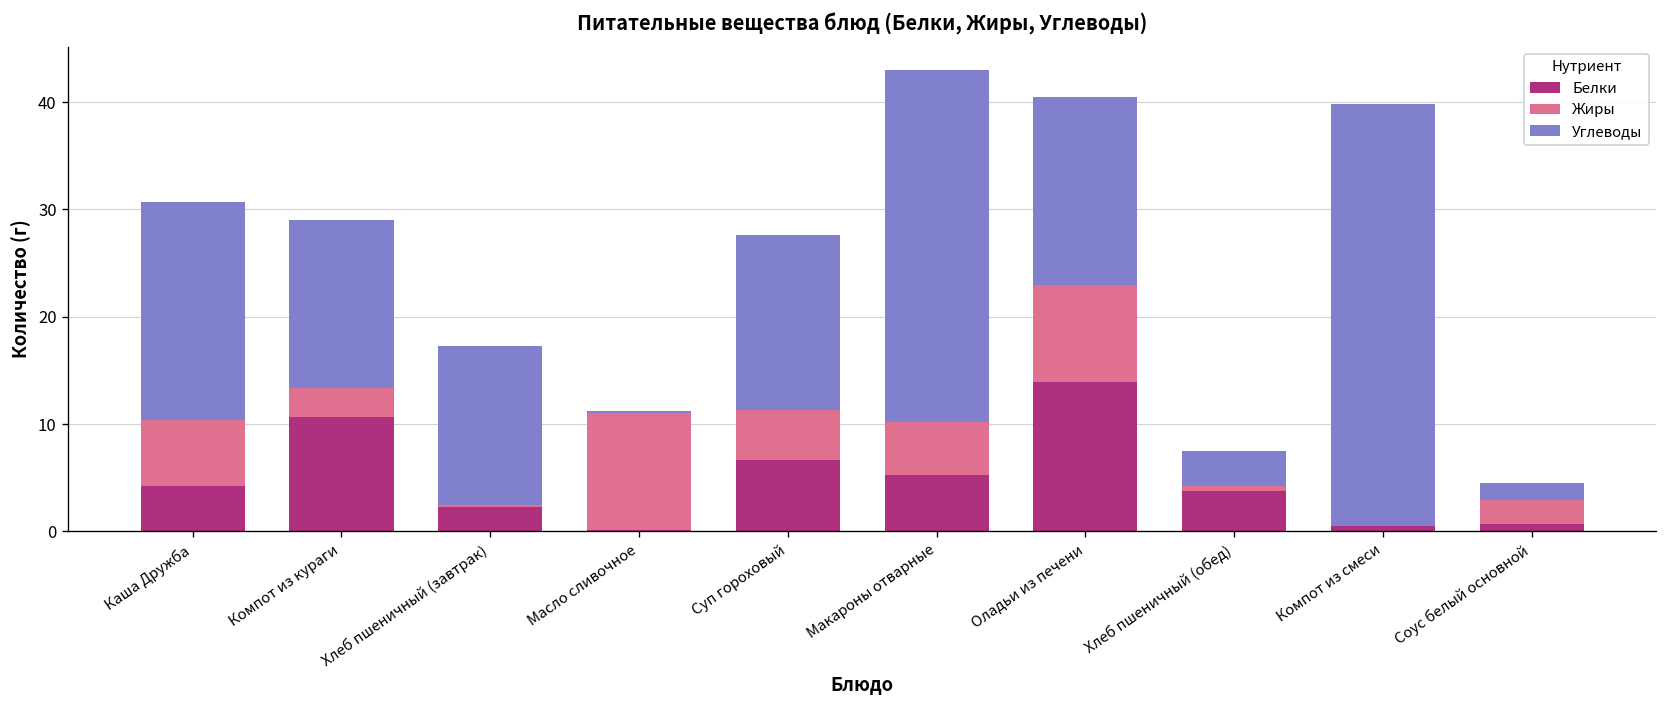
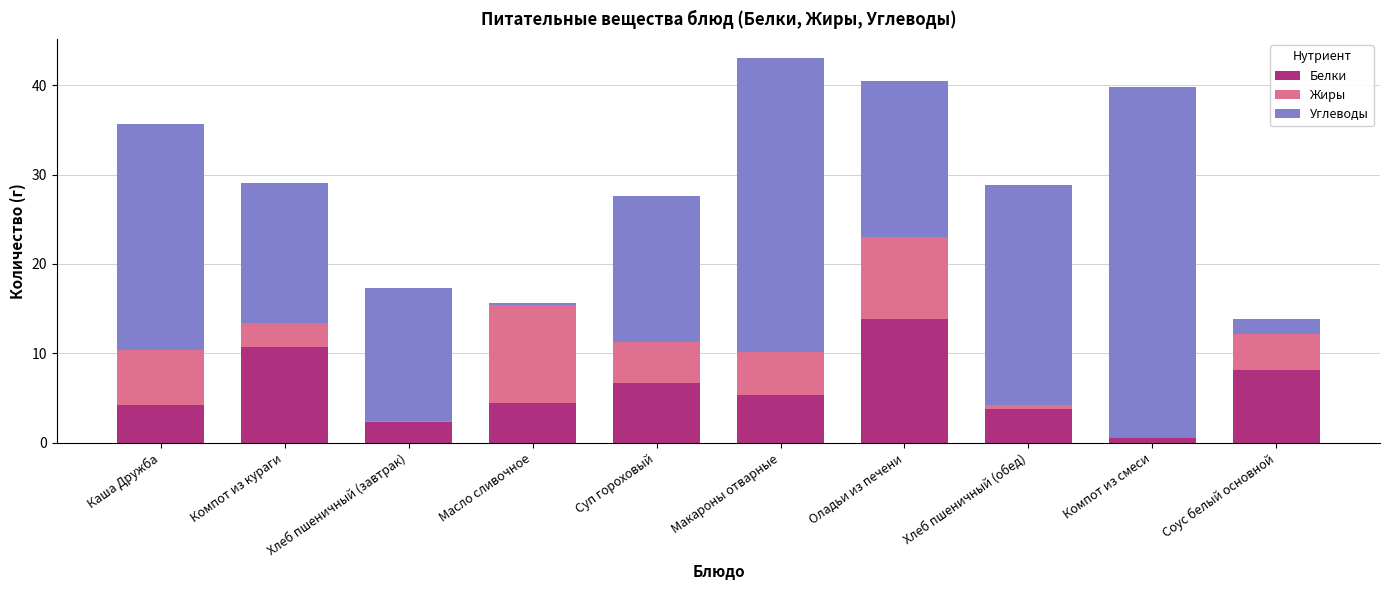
  {
    "Белки": {
      "Каша Дружба": 4,
      "Компот из кураги": 11,
      "Хлеб пшеничный (завтрак)": 2,
-     "Масло сливочное": 0,
+     "Масло сливочное": 5,
      "Суп гороховый": 7,
      "Макароны отварные": 5,
      "Оладьи из печени": 14,
      "Хлеб пшеничный (обед)": 4,
      "Компот из смеси": 1,
-     "Соус белый основной": 1
+     "Соус белый основной": 8
    },
    "Жиры": {
      "Каша Дружба": 6,
      "Компот из кураги": 3,
      "Масло сливочное": 11,
      "Суп гороховый": 5,
      "Макароны отварные": 5,
      "Оладьи из печени": 9,
      "Хлеб пшеничный (обед)": 0,
      "Компот из смеси": 0,
-     "Соус белый основной": 2
+     "Соус белый основной": 4
    },
    "Углеводы": {
-     "Каша Дружба": 20,
+     "Каша Дружба": 25,
      "Компот из кураги": 16,
      "Хлеб пшеничный (завтрак)": 15,
      "Суп гороховый": 16,
      "Макароны отварные": 33,
      "Оладьи из печени": 18,
-     "Хлеб пшеничный (обед)": 3,
+     "Хлеб пшеничный (обед)": 25,
      "Компот из смеси": 39,
      "Соус белый основной": 2
    }
  }
